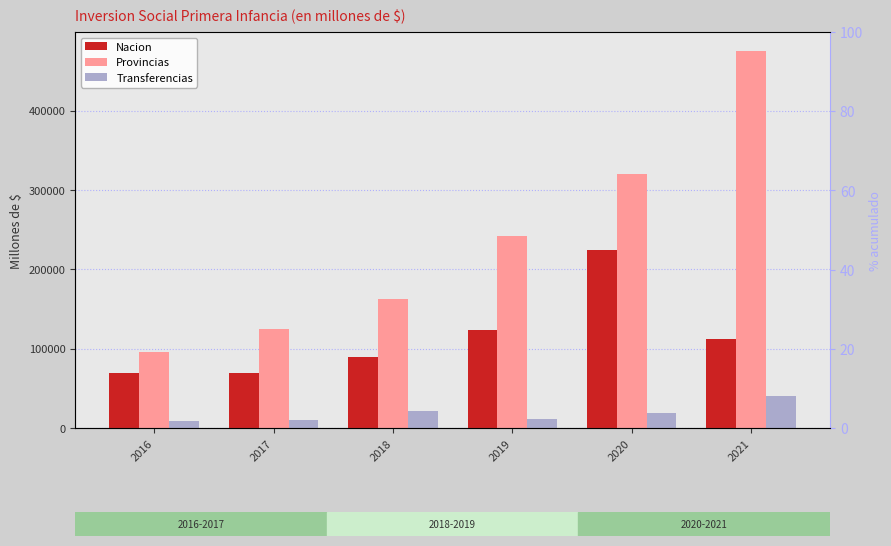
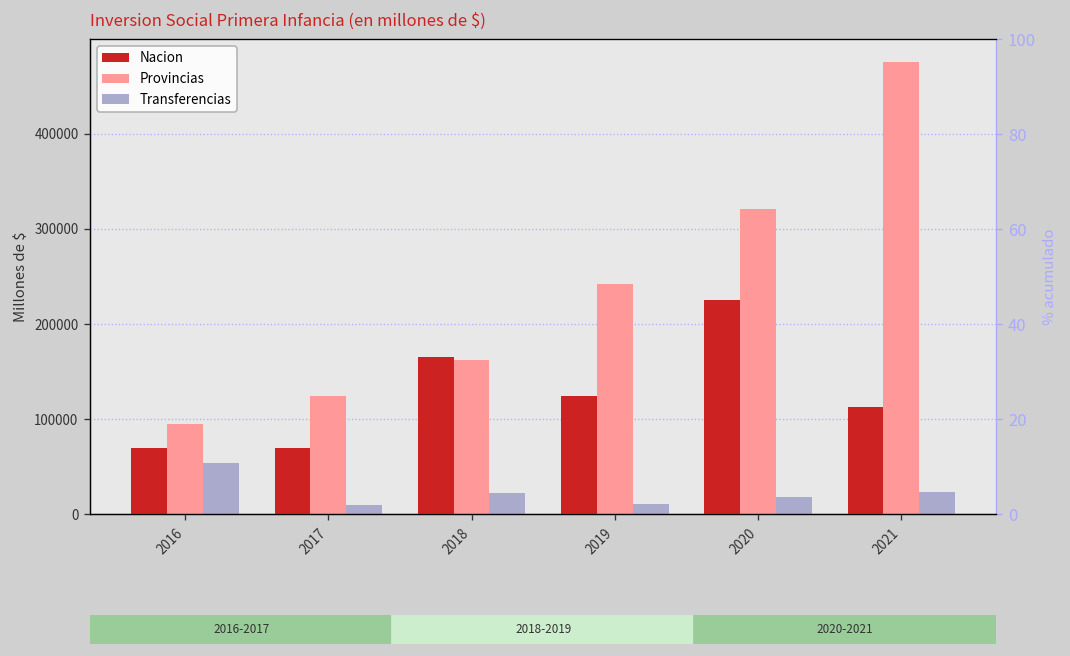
  {
    "Nacion": {
      "2016": 70000,
      "2017": 70000,
-     "2018": 90000,
+     "2018": 170000,
      "2019": 120000,
      "2020": 220000,
      "2021": 110000
    },
    "Provincias": {
      "2016": 100000,
      "2017": 120000,
      "2018": 160000,
      "2019": 240000,
      "2020": 320000,
      "2021": 480000
    },
    "Transferencias": {
-     "2016": 10000,
+     "2016": 50000,
      "2017": 10000,
      "2018": 20000,
      "2019": 10000,
      "2020": 20000,
-     "2021": 40000
+     "2021": 20000
    }
  }
